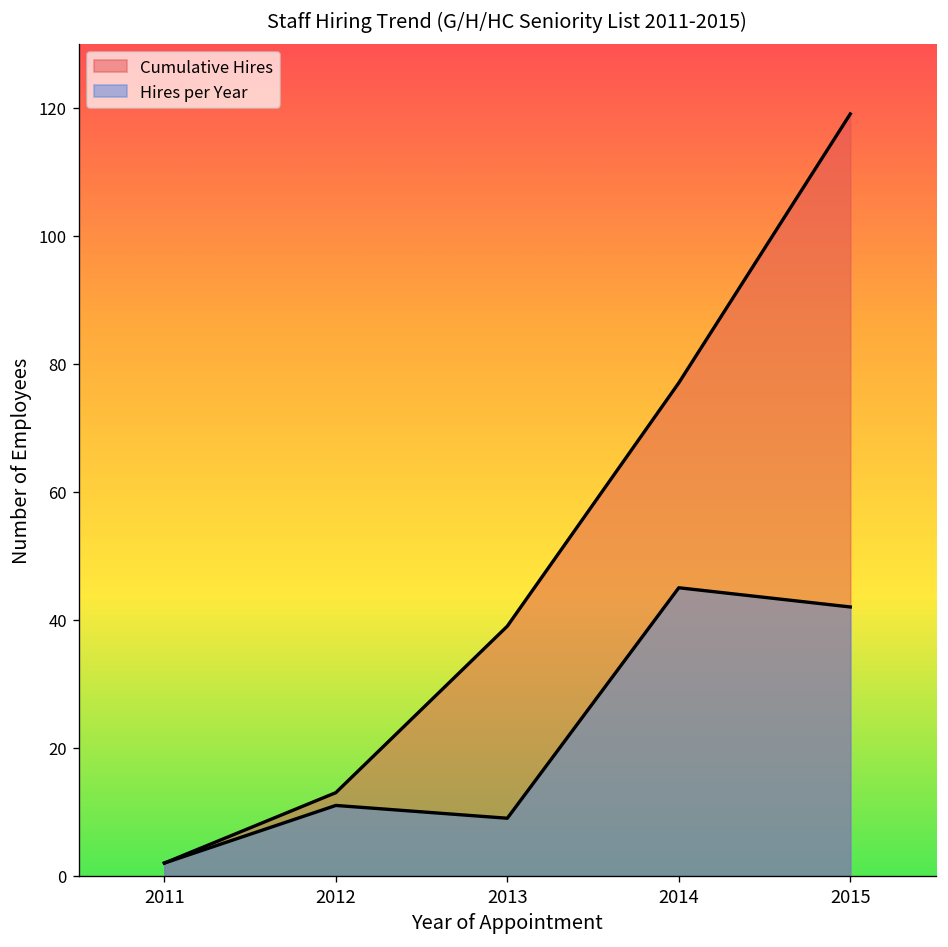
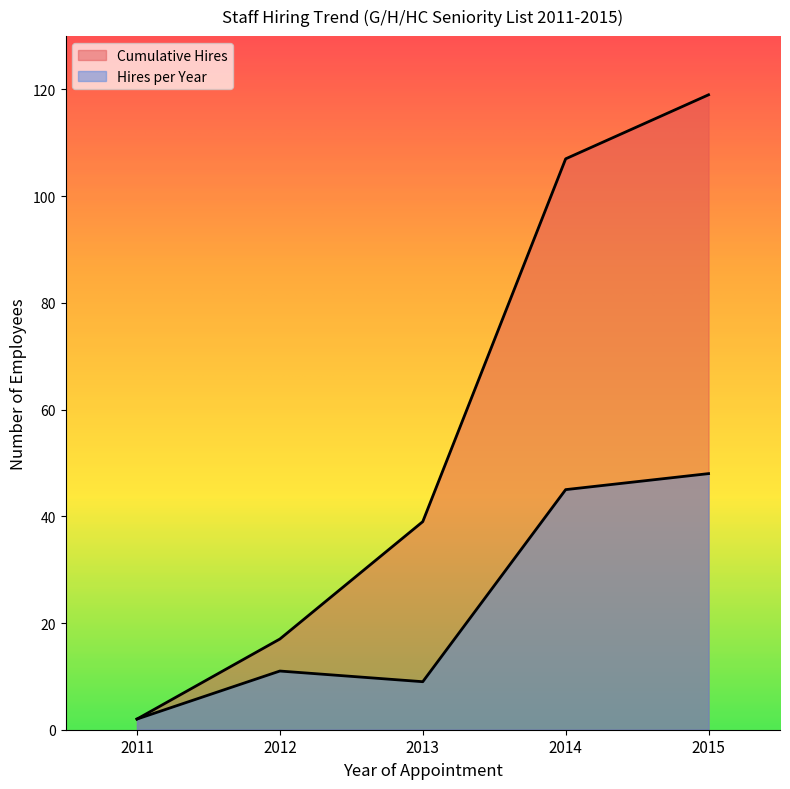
  {
    "Cumulative Hires": {
-     "2012": 13,
+     "2012": 17,
      "2013": 39,
-     "2014": 77,
+     "2014": 107,
      "2015": 119
    },
    "Hires per Year": {
      "2012": 11,
      "2013": 9,
      "2014": 45,
-     "2015": 42
+     "2015": 48
    }
  }
